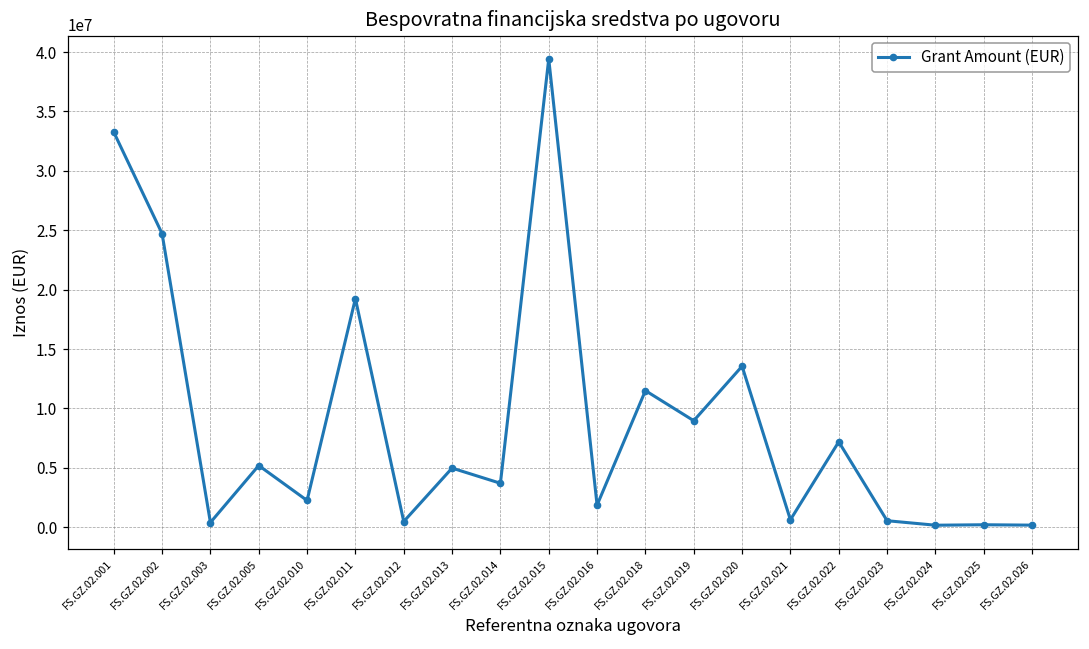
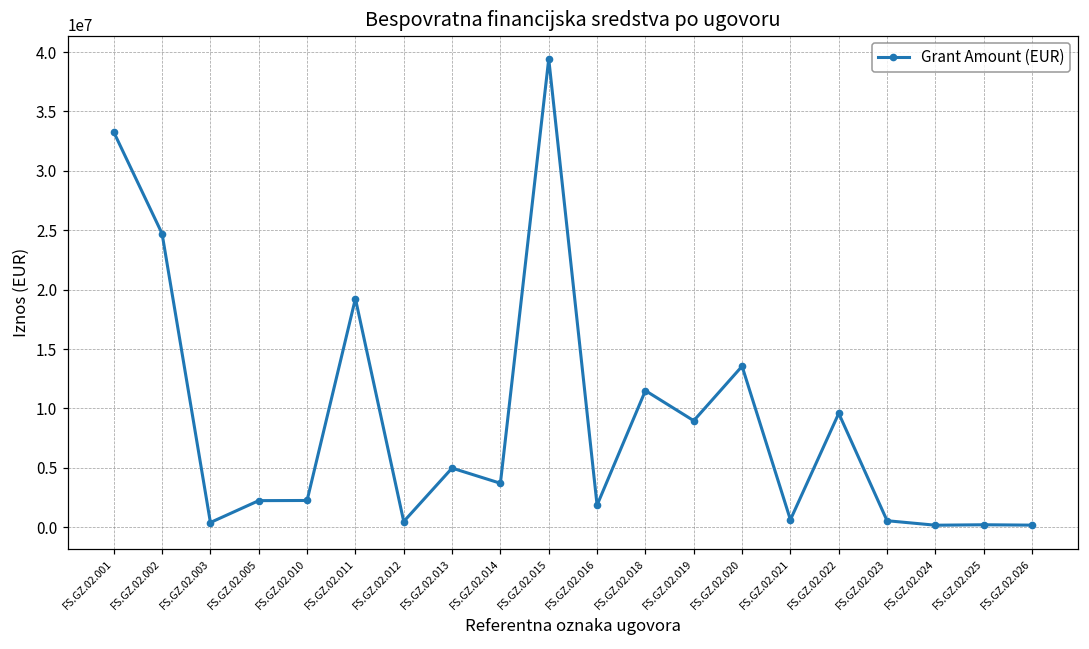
  {
    "FS.GZ.02.001": 33300000,
    "FS.GZ.02.002": 24700000,
    "FS.GZ.02.003": 400000,
-   "FS.GZ.02.005": 5200000,
+   "FS.GZ.02.005": 2200000,
    "FS.GZ.02.010": 2200000,
    "FS.GZ.02.011": 19200000,
    "FS.GZ.02.012": 500000,
    "FS.GZ.02.013": 5000000,
    "FS.GZ.02.014": 3700000,
    "FS.GZ.02.015": 39400000,
    "FS.GZ.02.016": 1900000,
    "FS.GZ.02.018": 11500000,
    "FS.GZ.02.019": 9000000,
    "FS.GZ.02.020": 13600000,
    "FS.GZ.02.021": 600000,
-   "FS.GZ.02.022": 7200000,
+   "FS.GZ.02.022": 9600000,
    "FS.GZ.02.023": 500000,
    "FS.GZ.02.024": 200000,
    "FS.GZ.02.025": 200000,
    "FS.GZ.02.026": 200000
  }
